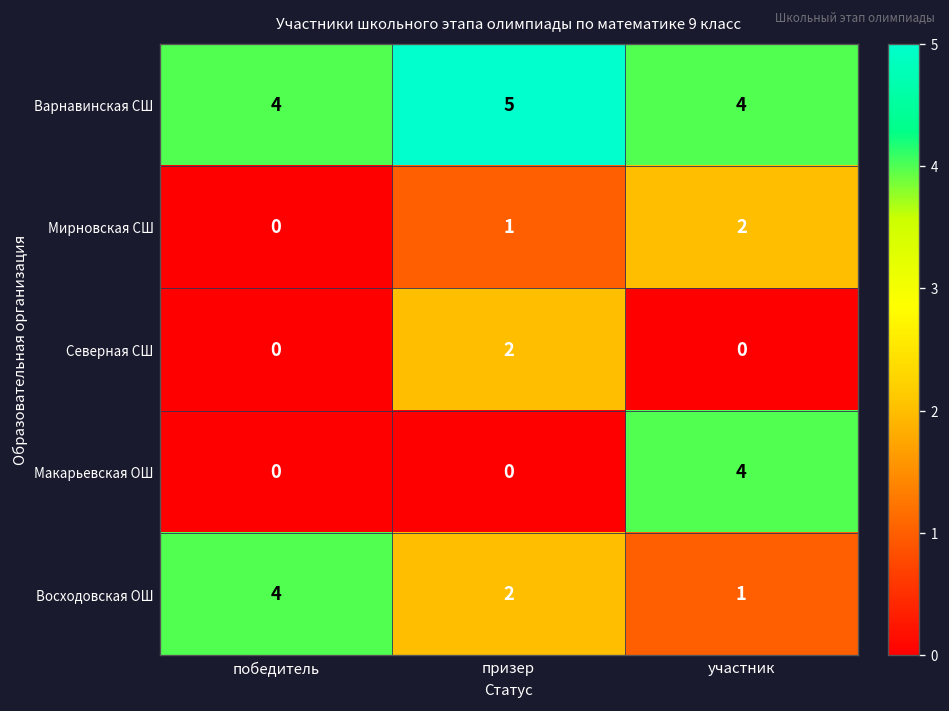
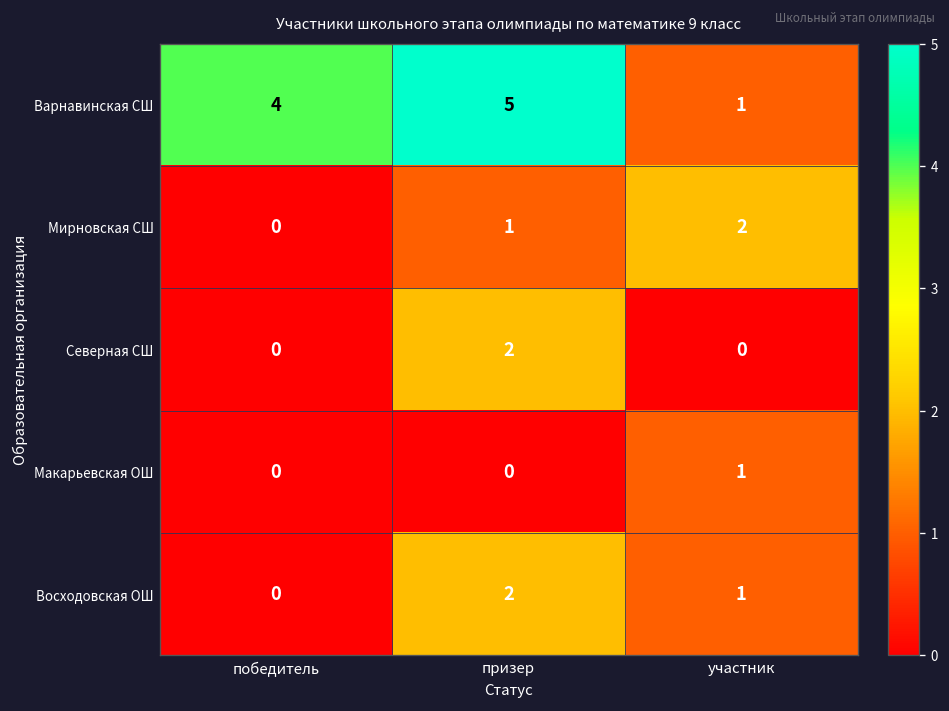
  {
    "Варнавинская СШ": {
      "победитель": 4,
      "призер": 5,
-     "участник": 4
+     "участник": 1
    },
    "Мирновская СШ": {
      "победитель": 0,
      "призер": 1,
      "участник": 2
    },
    "Северная СШ": {
      "победитель": 0,
      "призер": 2,
      "участник": 0
    },
    "Макарьевская ОШ": {
      "победитель": 0,
      "призер": 0,
-     "участник": 4
+     "участник": 1
    },
    "Восходовская ОШ": {
-     "победитель": 4,
+     "победитель": 0,
      "призер": 2,
      "участник": 1
    }
  }
